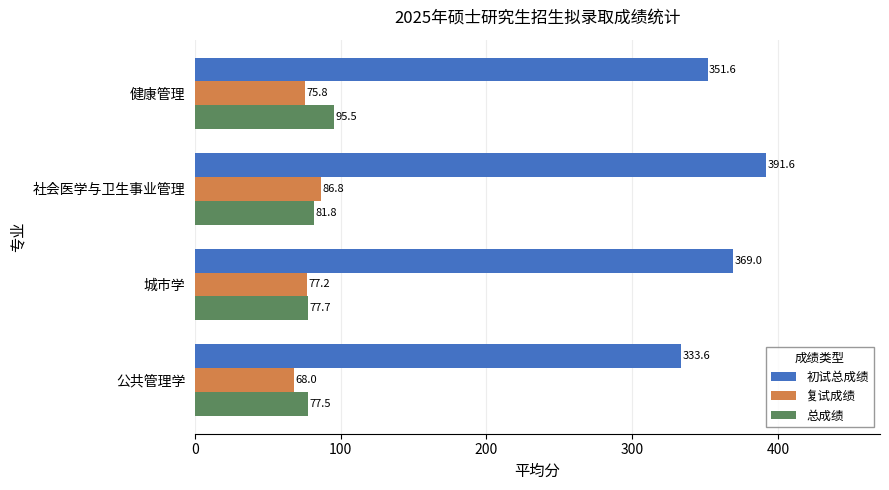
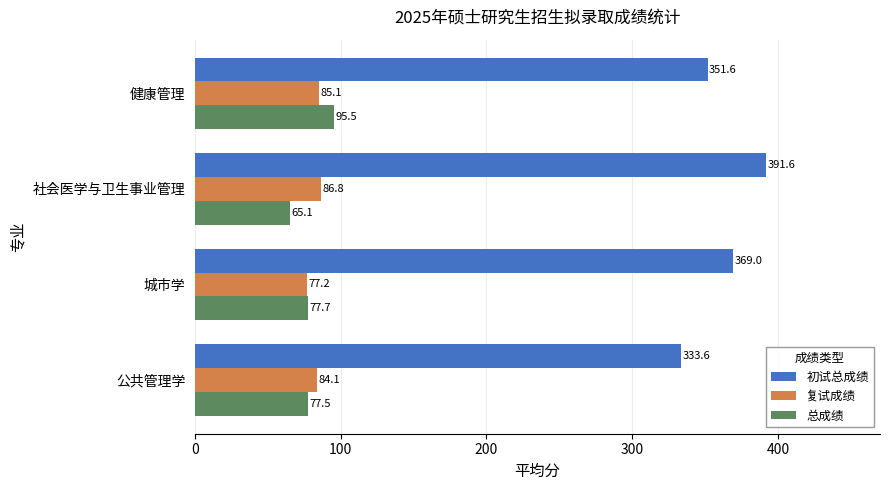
  {
    "初试总成绩": {
      "健康管理": 351.6,
      "社会医学与卫生事业管理": 391.6,
      "城市学": 369.0,
      "公共管理学": 333.6
    },
    "复试成绩": {
-     "健康管理": 75.8,
+     "健康管理": 85.1,
      "社会医学与卫生事业管理": 86.8,
      "城市学": 77.2,
-     "公共管理学": 68.0
+     "公共管理学": 84.1
    },
    "总成绩": {
      "健康管理": 95.5,
-     "社会医学与卫生事业管理": 81.8,
+     "社会医学与卫生事业管理": 65.1,
      "城市学": 77.7,
      "公共管理学": 77.5
    }
  }
